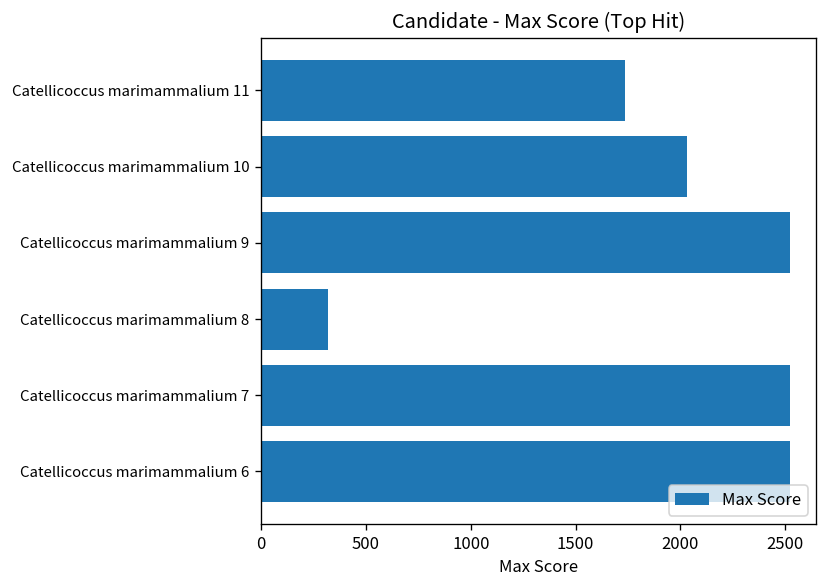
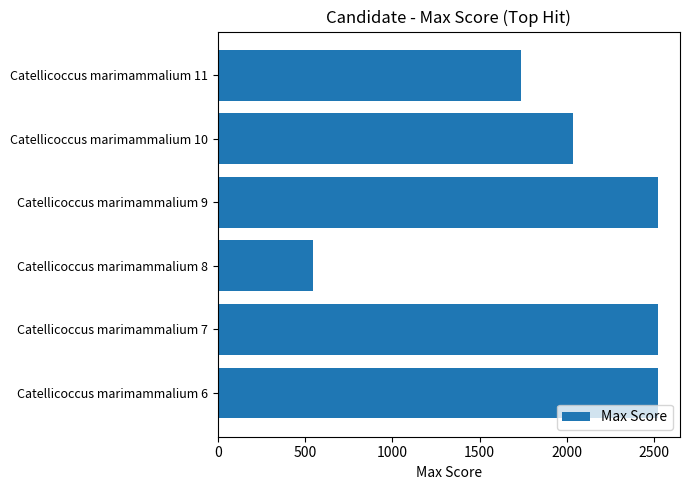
  {
    "Catellicoccus marimammalium 11": 1740,
    "Catellicoccus marimammalium 10": 2030,
    "Catellicoccus marimammalium 9": 2520,
-   "Catellicoccus marimammalium 8": 320,
+   "Catellicoccus marimammalium 8": 550,
    "Catellicoccus marimammalium 7": 2520,
    "Catellicoccus marimammalium 6": 2520
  }
